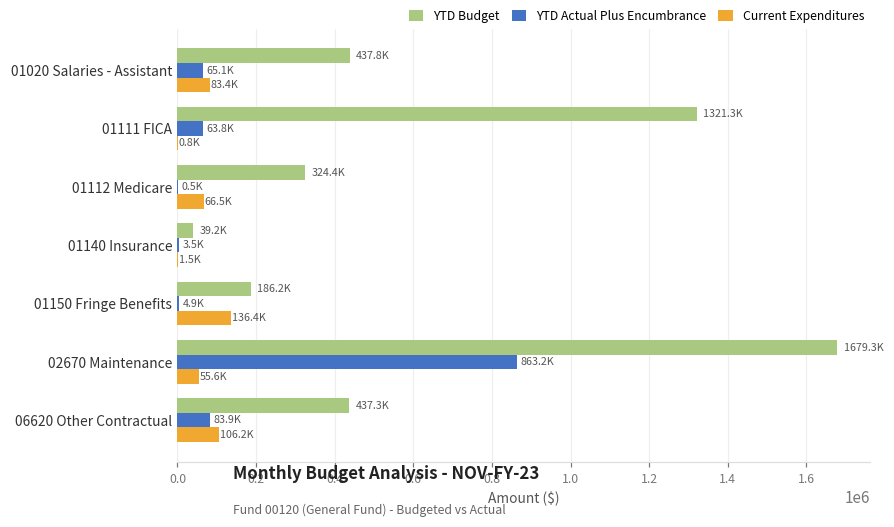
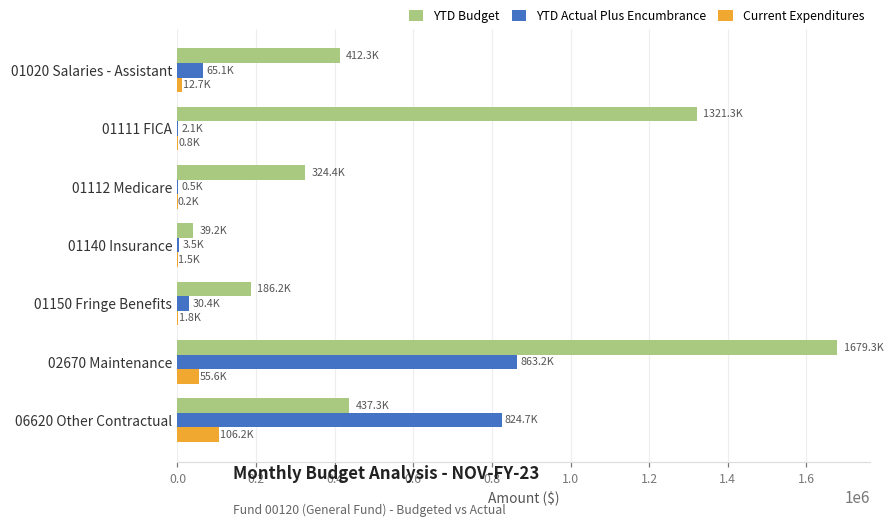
  {
    "YTD Budget": {
-     "01020 Salaries - Assistant": "437.8K",
+     "01020 Salaries - Assistant": "412.3K",
      "01111 FICA": "1321.3K",
      "01112 Medicare": "324.4K",
      "01140 Insurance": "39.2K",
      "01150 Fringe Benefits": "186.2K",
      "02670 Maintenance": "1679.3K",
      "06620 Other Contractual": "437.3K"
    },
    "YTD Actual Plus Encumbrance": {
      "01020 Salaries - Assistant": "65.1K",
-     "01111 FICA": "63.8K",
+     "01111 FICA": "2.1K",
      "01112 Medicare": "0.5K",
      "01140 Insurance": "3.5K",
-     "01150 Fringe Benefits": "4.9K",
+     "01150 Fringe Benefits": "30.4K",
      "02670 Maintenance": "863.2K",
-     "06620 Other Contractual": "83.9K"
+     "06620 Other Contractual": "824.7K"
    },
    "Current Expenditures": {
-     "01020 Salaries - Assistant": "83.4K",
+     "01020 Salaries - Assistant": "12.7K",
      "01111 FICA": "0.8K",
-     "01112 Medicare": "66.5K",
+     "01112 Medicare": "0.2K",
      "01140 Insurance": "1.5K",
-     "01150 Fringe Benefits": "136.4K",
+     "01150 Fringe Benefits": "1.8K",
      "02670 Maintenance": "55.6K",
      "06620 Other Contractual": "106.2K"
    }
  }
